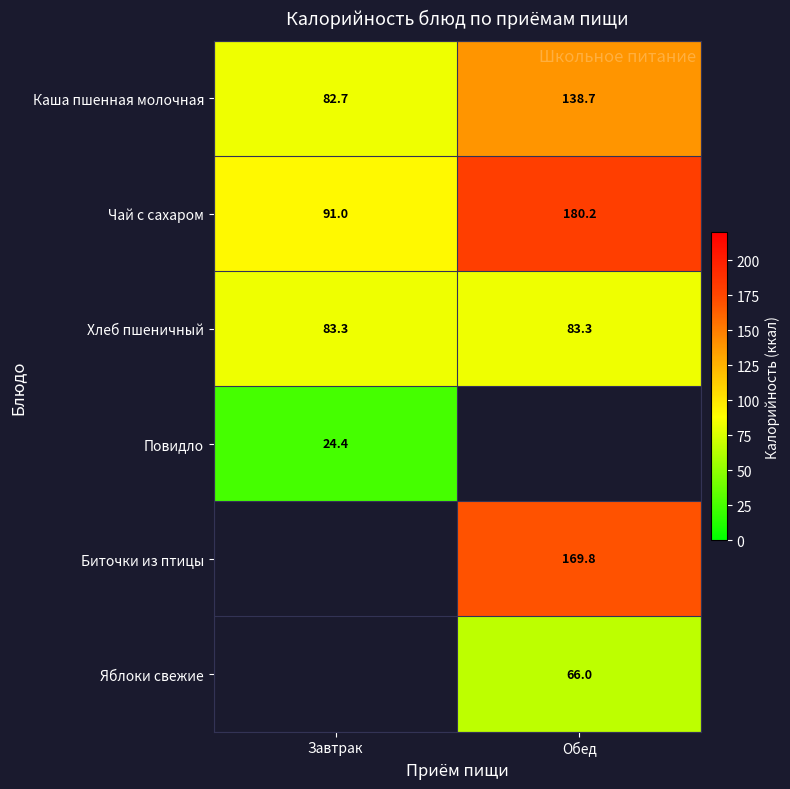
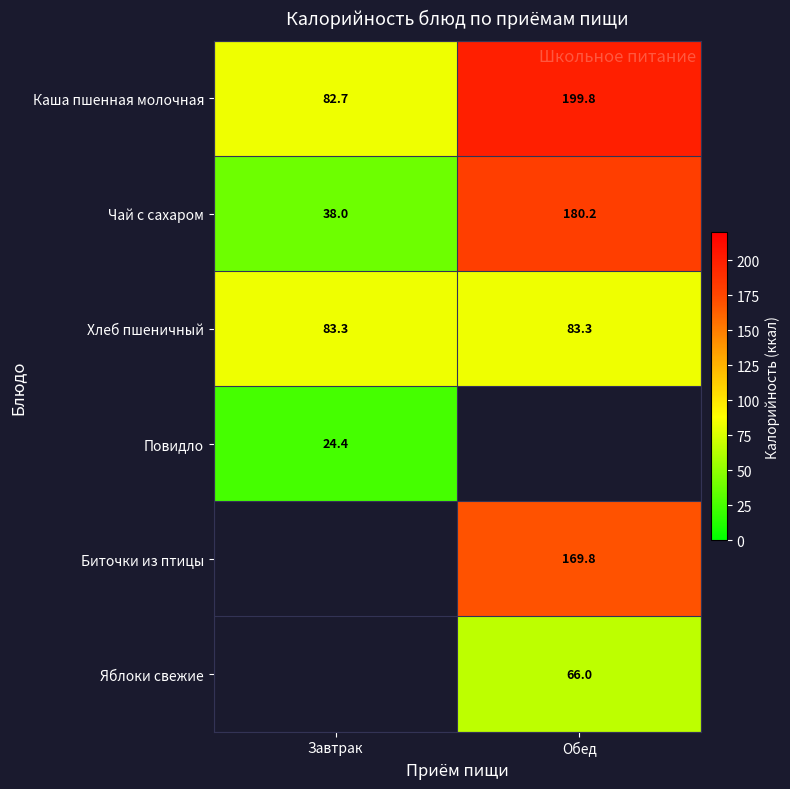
  {
    "Каша пшенная молочная": {
      "Завтрак": 82.7,
-     "Обед": 138.7
+     "Обед": 199.8
    },
    "Чай с сахаром": {
-     "Завтрак": 91.0,
+     "Завтрак": 38.0,
      "Обед": 180.2
    },
    "Хлеб пшеничный": {
      "Завтрак": 83.3,
      "Обед": 83.3
    },
    "Повидло": {
      "Завтрак": 24.4
    },
    "Биточки из птицы": {
      "Обед": 169.8
    },
    "Яблоки свежие": {
      "Обед": 66.0
    }
  }
